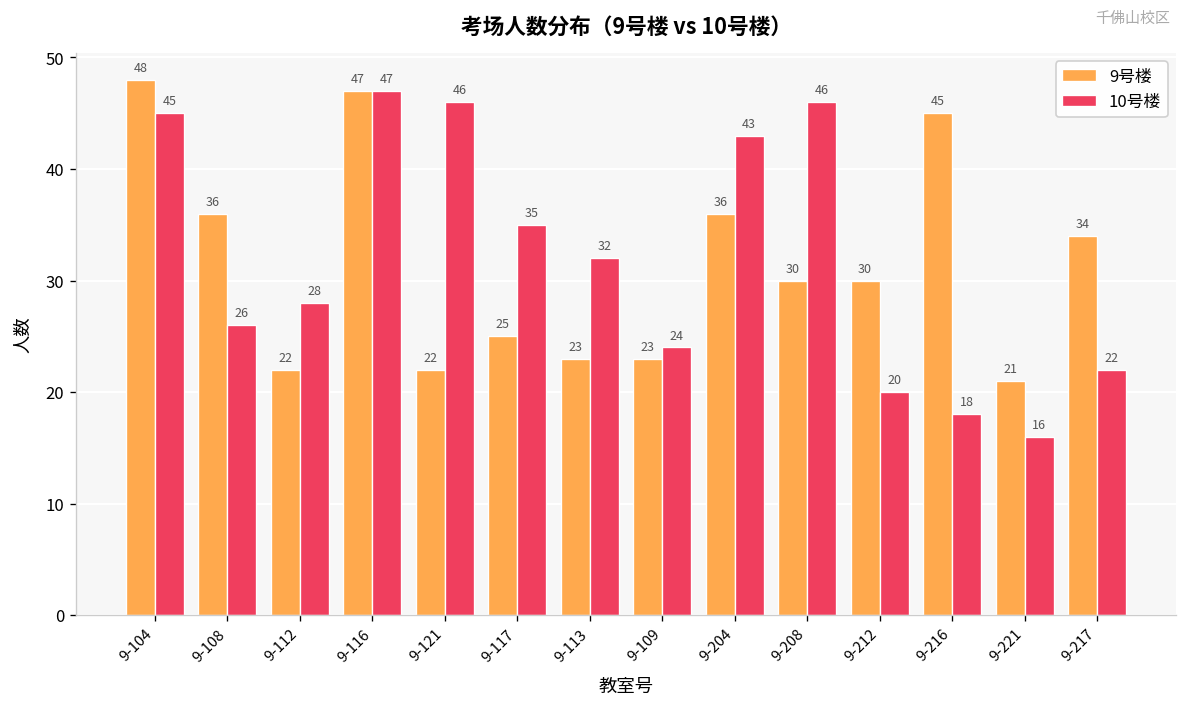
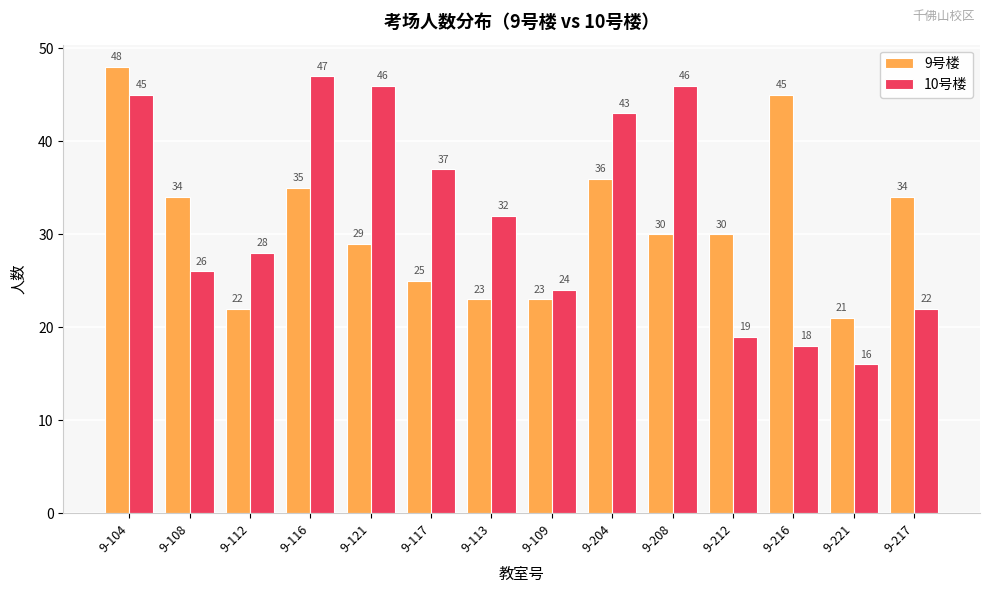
  {
    "9号楼": {
      "9-104": 48,
-     "9-108": 36,
+     "9-108": 34,
      "9-112": 22,
-     "9-116": 47,
-     "9-121": 22,
+     "9-116": 35,
+     "9-121": 29,
      "9-117": 25,
      "9-113": 23,
      "9-109": 23,
      "9-204": 36,
      "9-208": 30,
      "9-212": 30,
      "9-216": 45,
      "9-221": 21,
      "9-217": 34
    },
    "10号楼": {
      "9-104": 45,
      "9-108": 26,
      "9-112": 28,
      "9-116": 47,
      "9-121": 46,
-     "9-117": 35,
+     "9-117": 37,
      "9-113": 32,
      "9-109": 24,
      "9-204": 43,
      "9-208": 46,
-     "9-212": 20,
+     "9-212": 19,
      "9-216": 18,
      "9-221": 16,
      "9-217": 22
    }
  }
